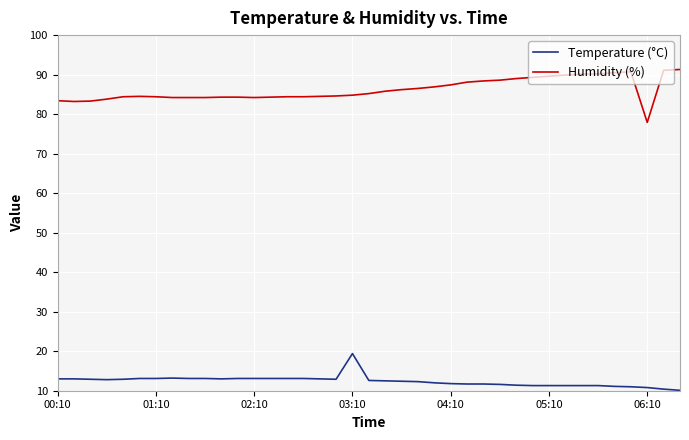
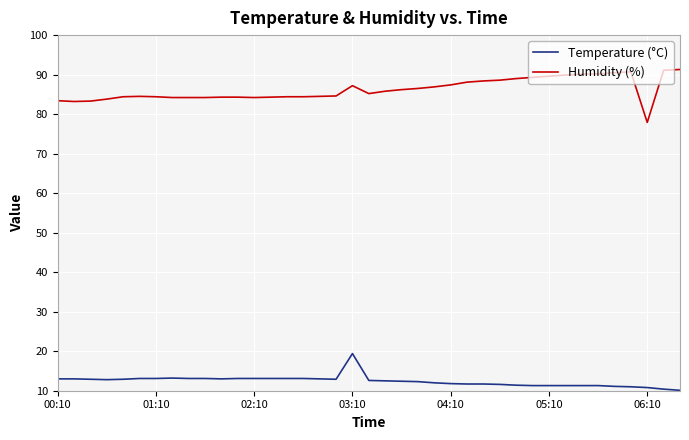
  {
    "Temperature (°C)": {
      "00:10": 13,
      "01:10": 13,
      "02:10": 13,
      "03:10": 19,
      "04:10": 12,
      "05:10": 11,
      "06:10": 11
    },
    "Humidity (%)": {
      "00:10": 83,
      "01:10": 84,
      "02:10": 84,
-     "03:10": 85,
+     "03:10": 87,
      "04:10": 87,
      "06:10": 78
    }
  }
